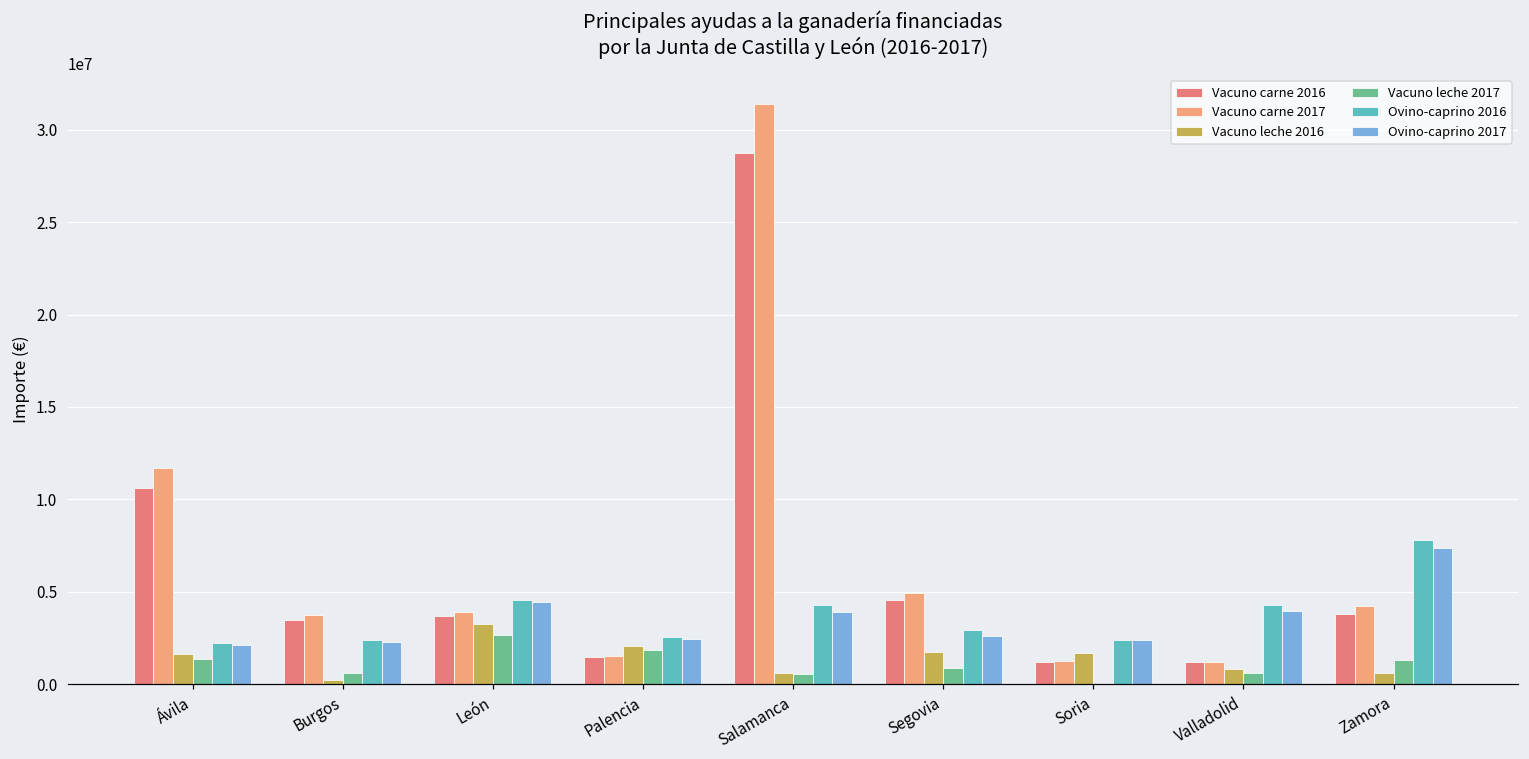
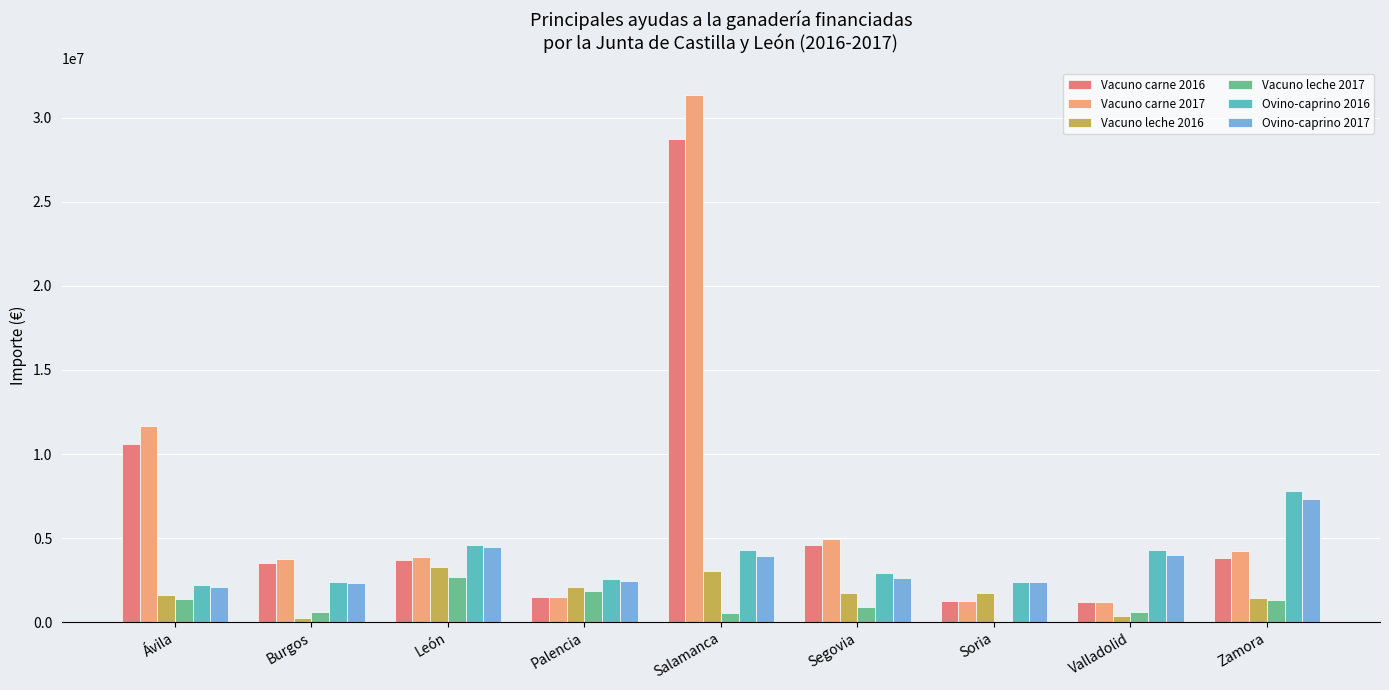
  {
    "Vacuno leche 2016": {
      "Ávila": 1600000,
      "Burgos": 200000,
      "León": 3200000,
      "Palencia": 2100000,
-     "Salamanca": 600000,
+     "Salamanca": 3100000,
      "Segovia": 1700000,
      "Soria": 1700000,
-     "Valladolid": 800000,
-     "Zamora": 600000
+     "Valladolid": 400000,
+     "Zamora": 1400000
    }
  }
